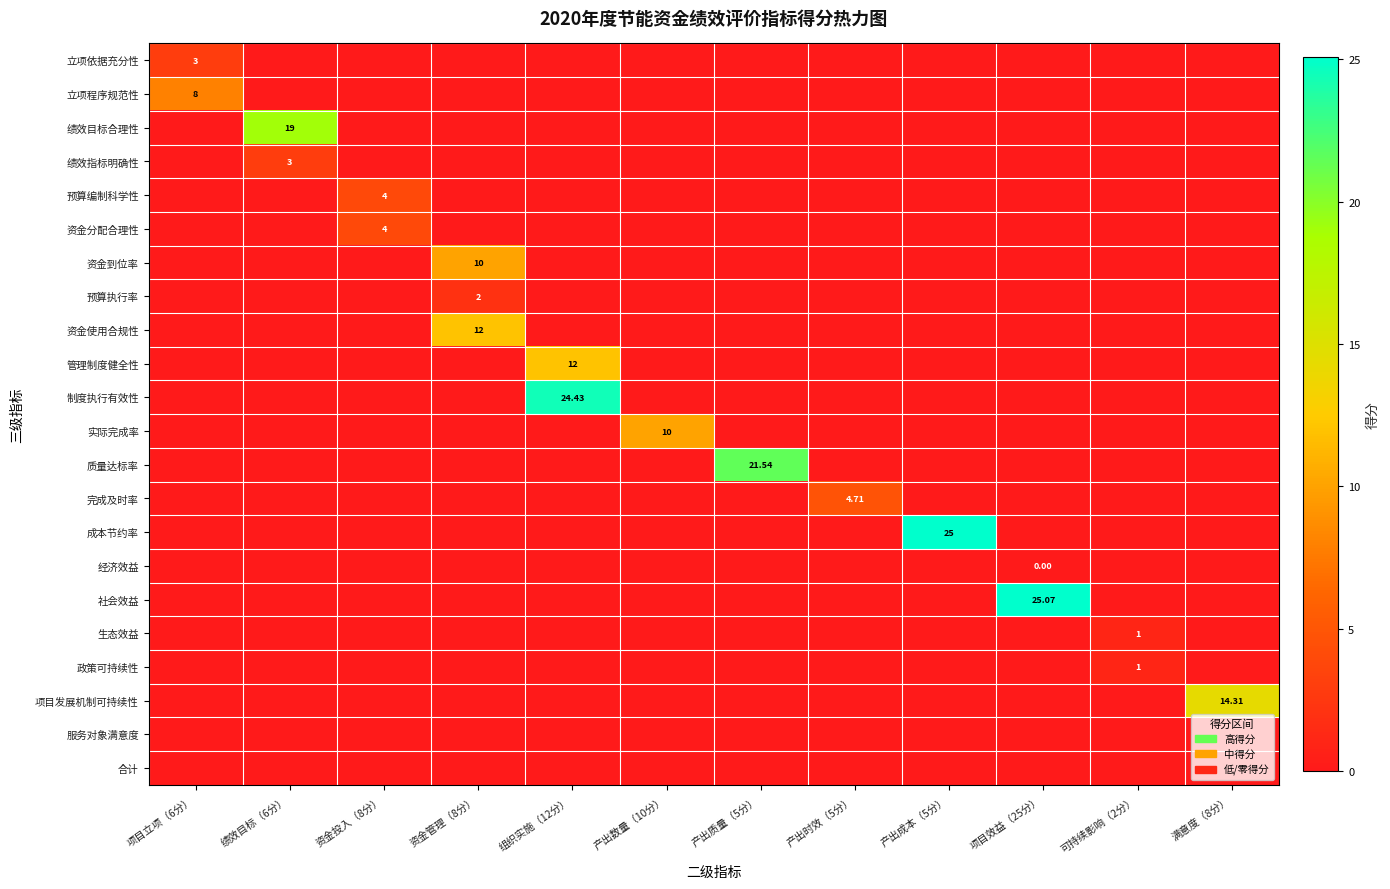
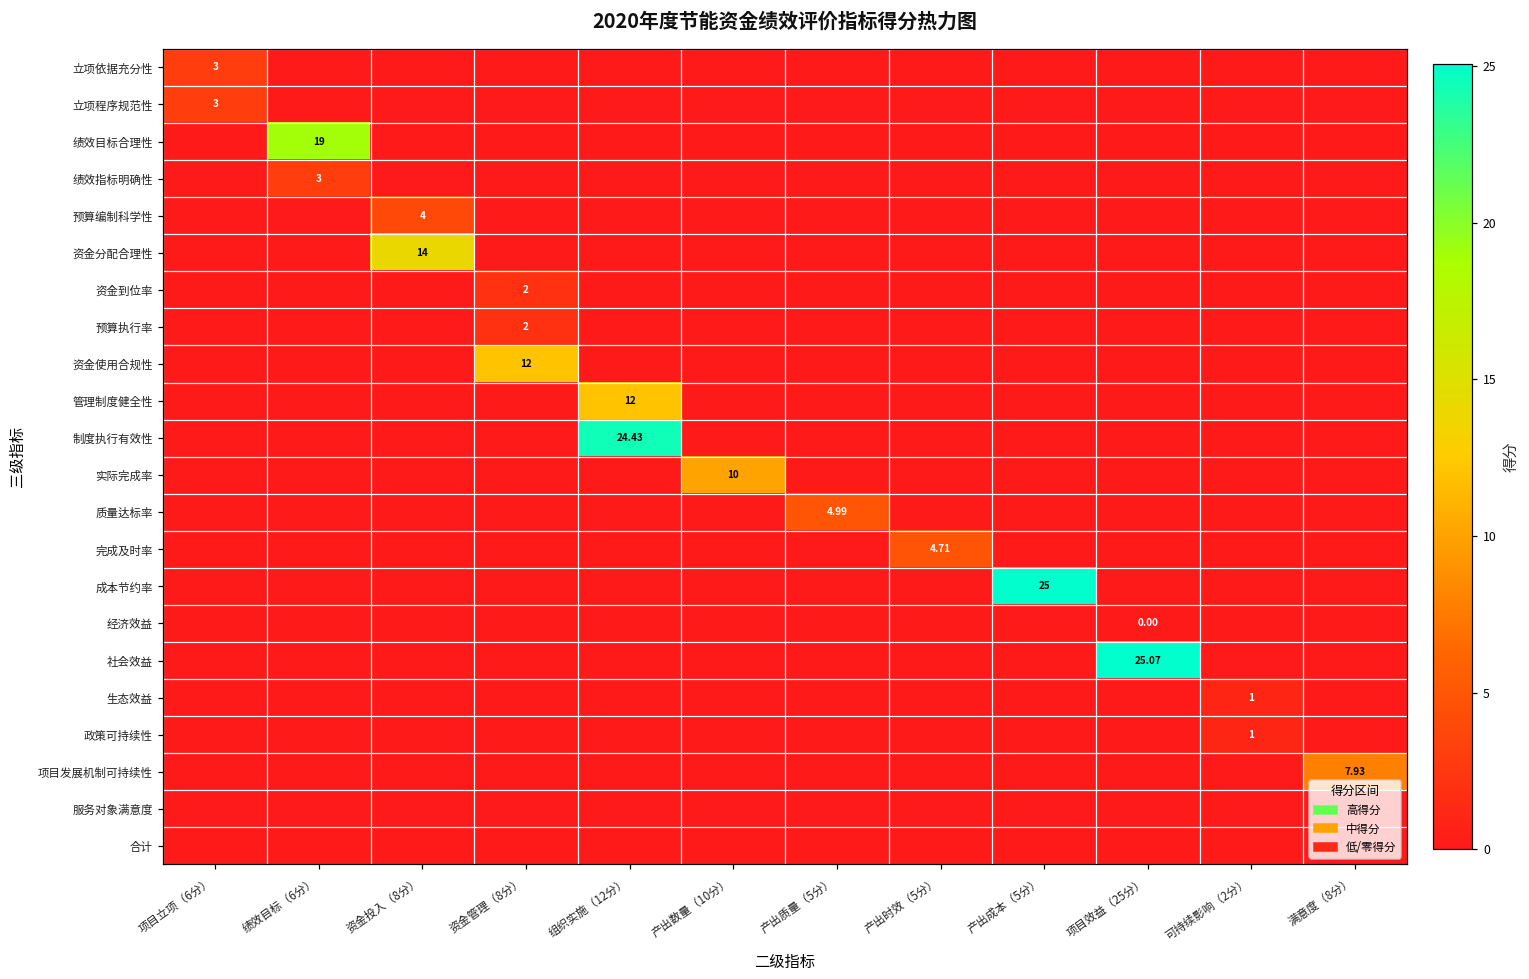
  {
    "立项依据充分性": {
      "项目立项（6分）": 3
    },
    "立项程序规范性": {
-     "项目立项（6分）": 8
+     "项目立项（6分）": 3
    },
    "绩效目标合理性": {
      "绩效目标（6分）": 19
    },
    "绩效指标明确性": {
      "绩效目标（6分）": 3
    },
    "预算编制科学性": {
      "资金投入（8分）": 4
    },
    "资金分配合理性": {
-     "资金投入（8分）": 4
+     "资金投入（8分）": 14
    },
    "资金到位率": {
-     "资金管理（8分）": 10
+     "资金管理（8分）": 2
    },
    "预算执行率": {
      "资金管理（8分）": 2
    },
    "资金使用合规性": {
      "资金管理（8分）": 12
    },
    "管理制度健全性": {
      "组织实施（12分）": 12
    },
    "制度执行有效性": {
      "组织实施（12分）": 24.43
    },
    "实际完成率": {
      "产出数量（10分）": 10
    },
    "质量达标率": {
-     "产出质量（5分）": 21.54
+     "产出质量（5分）": 4.99
    },
    "完成及时率": {
      "产出时效（5分）": 4.71
    },
    "成本节约率": {
      "产出成本（5分）": 25
    },
    "经济效益": {
      "项目效益（25分）": 0.00
    },
    "社会效益": {
      "项目效益（25分）": 25.07
    },
    "生态效益": {
      "可持续影响（2分）": 1
    },
    "政策可持续性": {
      "可持续影响（2分）": 1
    },
    "项目发展机制可持续性": {
-     "满意度（8分）": 14.31
+     "满意度（8分）": 7.93
    }
  }
